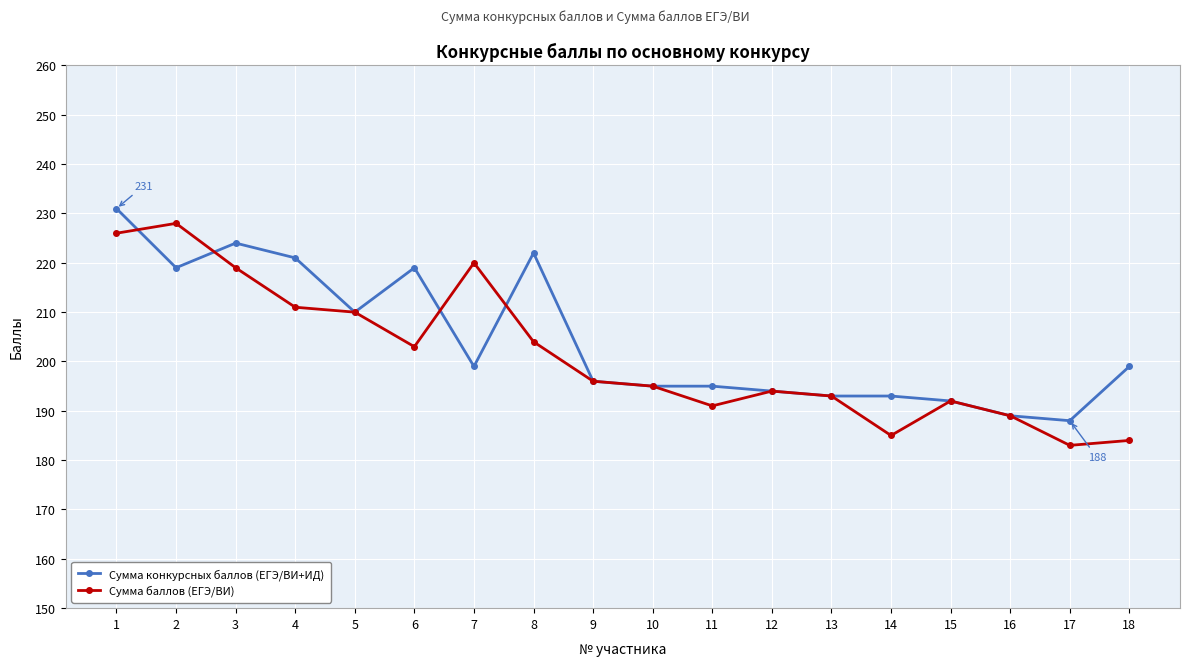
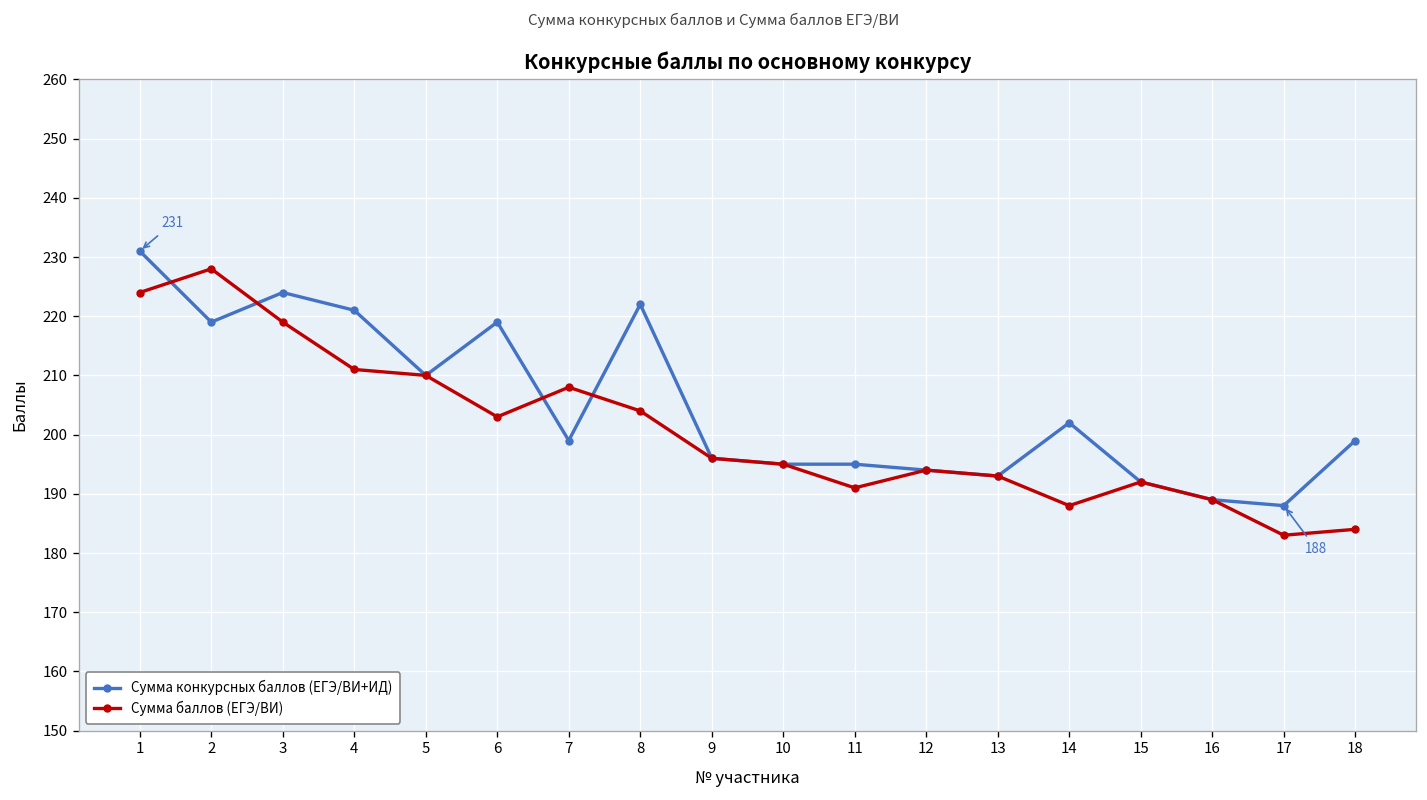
  {
    "Сумма конкурсных баллов (ЕГЭ/ВИ+ИД)": {
      "2": 219,
      "3": 224,
      "4": 221,
      "6": 219,
      "7": 199,
      "8": 222,
      "11": 195,
-     "14": 193,
+     "14": 202,
      "18": 199
    },
    "Сумма баллов (ЕГЭ/ВИ)": {
-     "1": 226,
+     "1": 224,
      "2": 228,
      "3": 219,
      "4": 211,
      "6": 203,
-     "7": 220,
+     "7": 208,
      "8": 204,
      "11": 191,
-     "14": 185,
+     "14": 188,
      "18": 184
    }
  }
